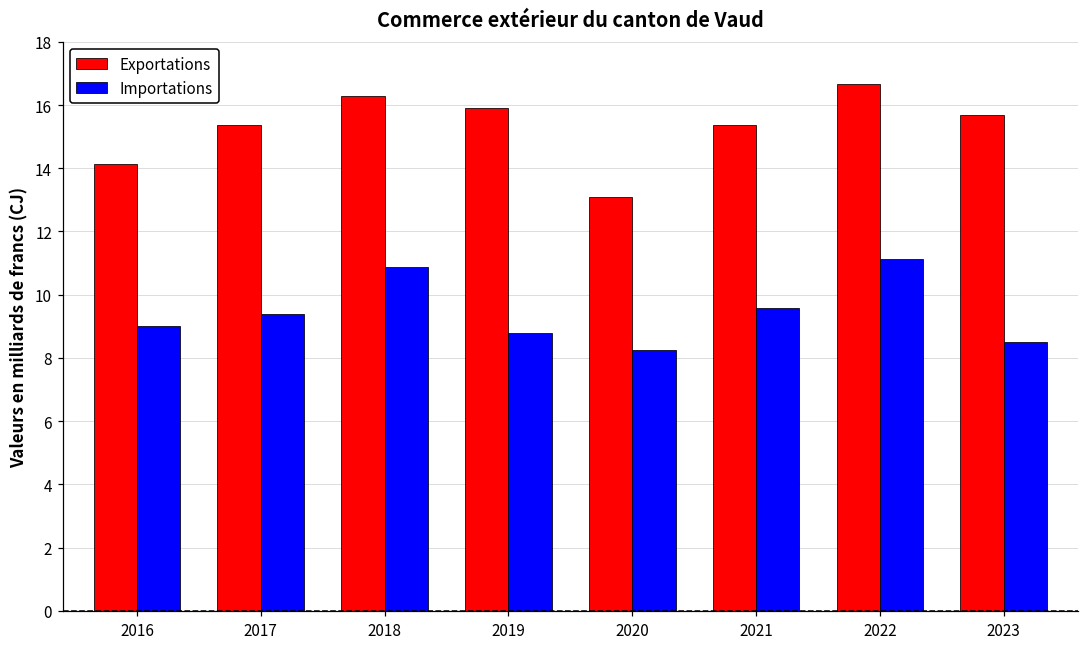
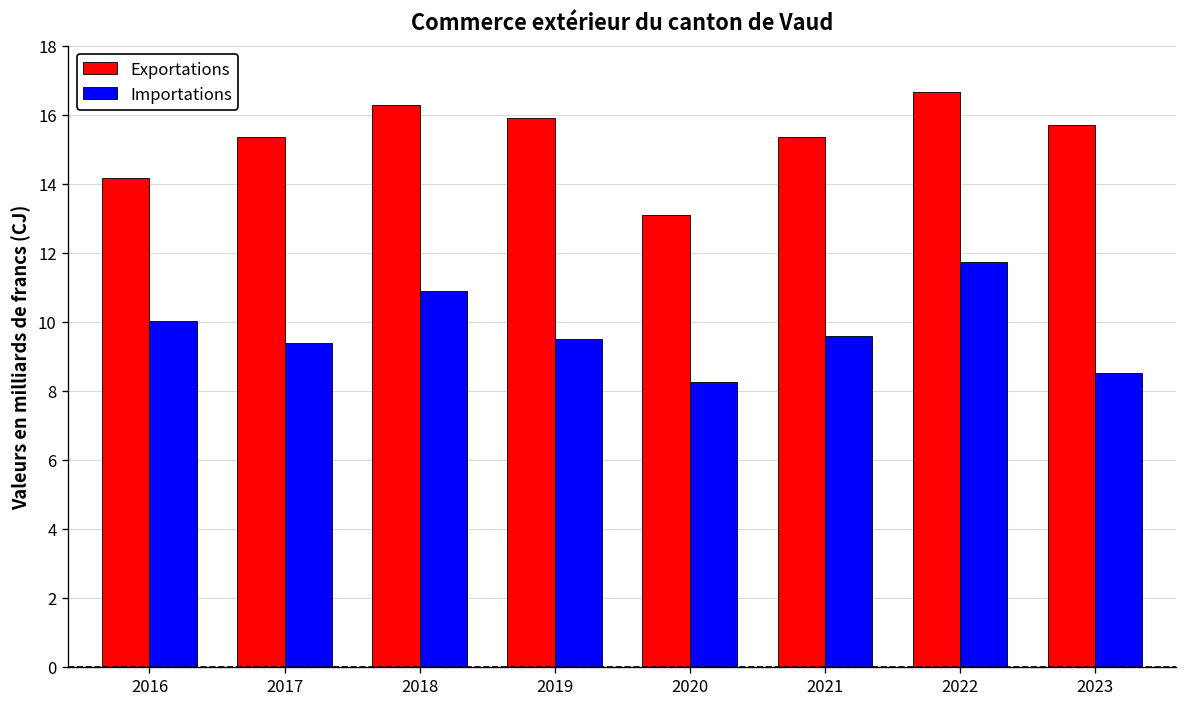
  {
    "Exportations": {
      "2016": 14.1,
      "2017": 15.4,
      "2018": 16.3,
      "2019": 15.9,
      "2020": 13.1,
      "2021": 15.4,
      "2022": 16.7,
      "2023": 15.7
    },
    "Importations": {
-     "2016": 9.0,
+     "2016": 10.0,
      "2017": 9.4,
      "2018": 10.9,
-     "2019": 8.8,
+     "2019": 9.5,
      "2020": 8.3,
      "2021": 9.6,
-     "2022": 11.1,
+     "2022": 11.7,
      "2023": 8.5
    }
  }
